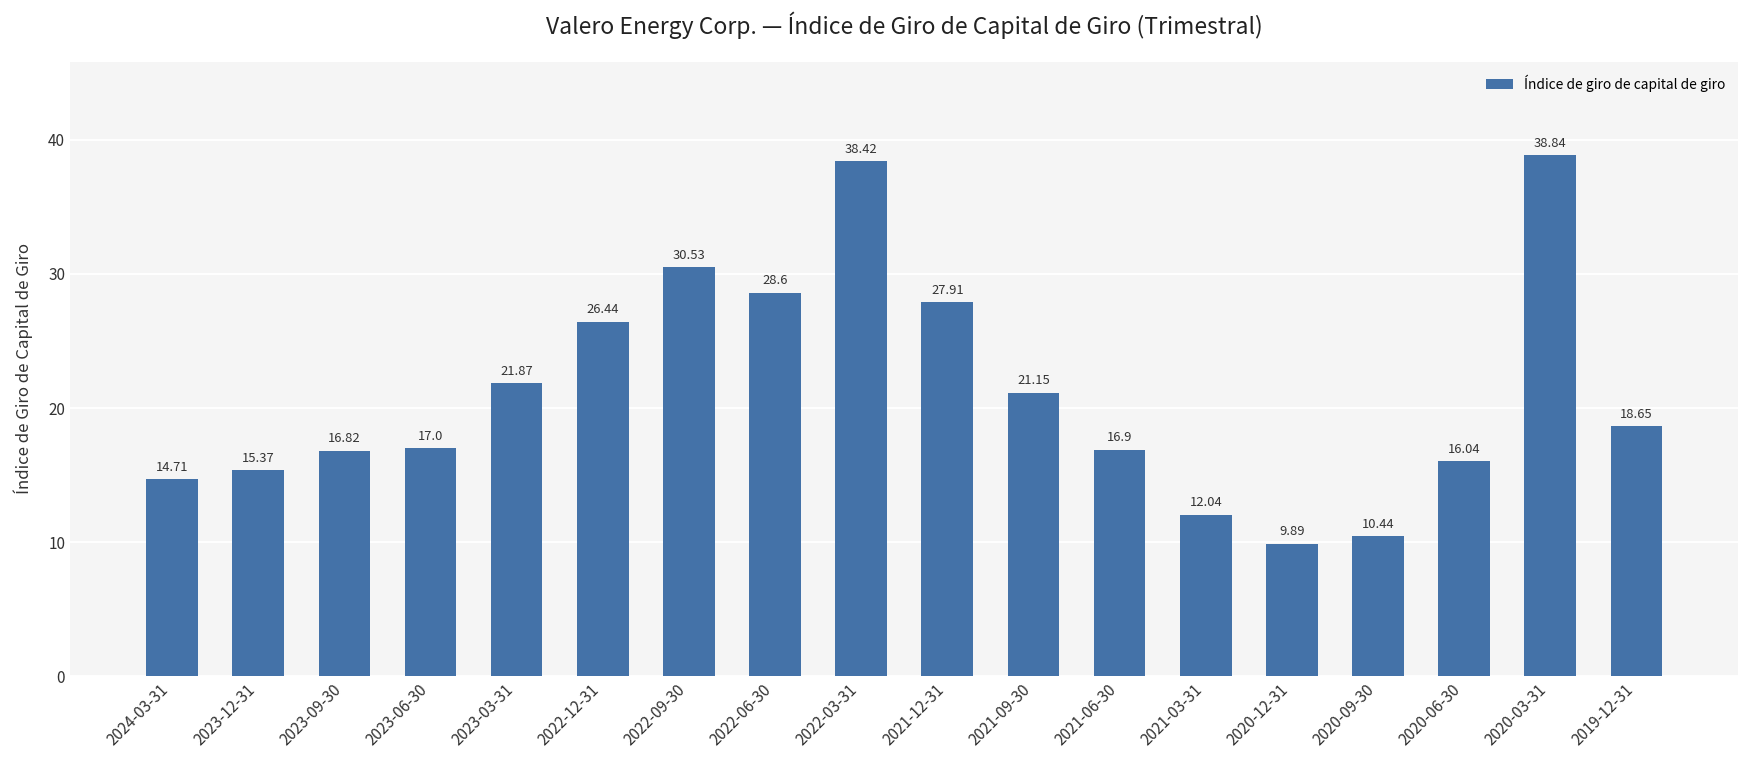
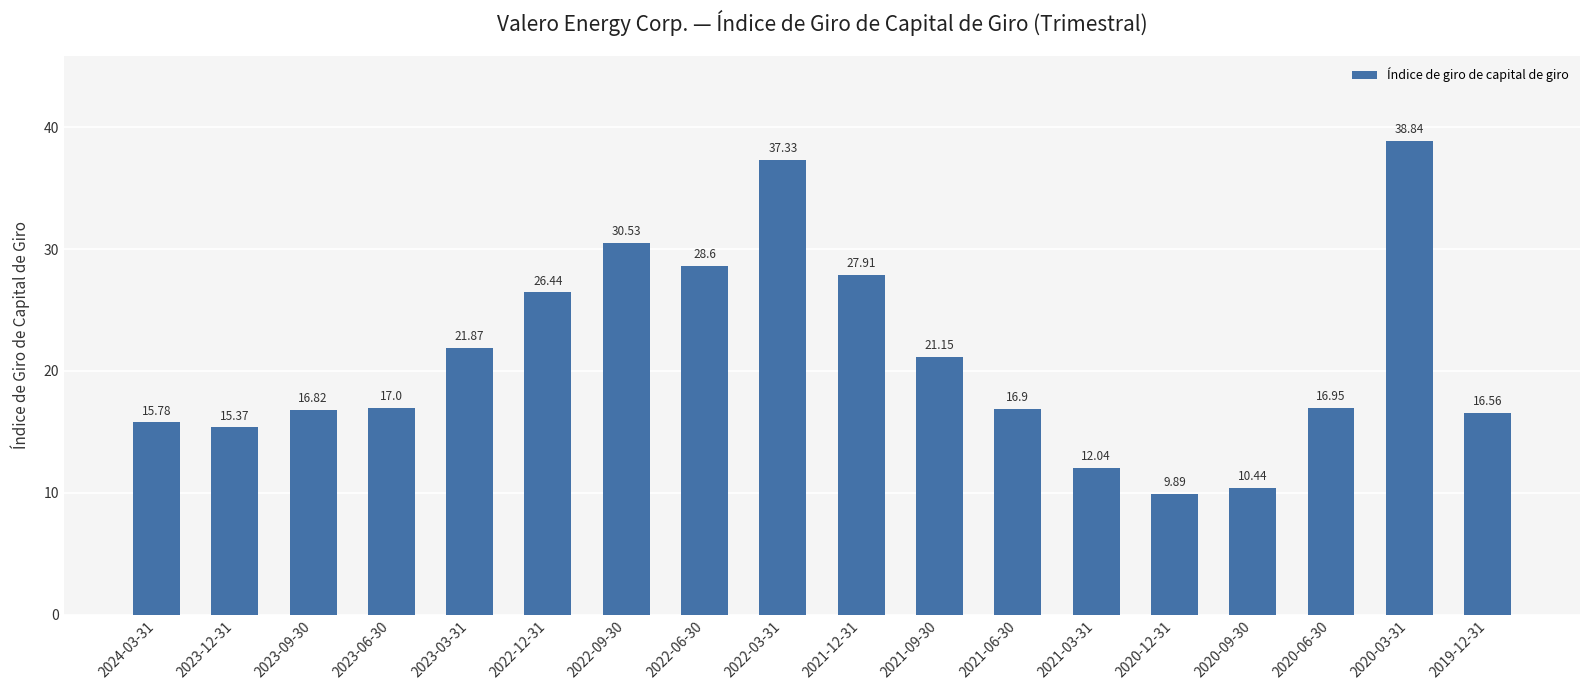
  {
-   "2024-03-31": 14.71,
+   "2024-03-31": 15.78,
    "2023-12-31": 15.37,
    "2023-09-30": 16.82,
    "2023-06-30": 17.0,
    "2023-03-31": 21.87,
    "2022-12-31": 26.44,
    "2022-09-30": 30.53,
    "2022-06-30": 28.6,
-   "2022-03-31": 38.42,
+   "2022-03-31": 37.33,
    "2021-12-31": 27.91,
    "2021-09-30": 21.15,
    "2021-06-30": 16.9,
    "2021-03-31": 12.04,
    "2020-12-31": 9.89,
    "2020-09-30": 10.44,
-   "2020-06-30": 16.04,
+   "2020-06-30": 16.95,
    "2020-03-31": 38.84,
-   "2019-12-31": 18.65
+   "2019-12-31": 16.56
  }
